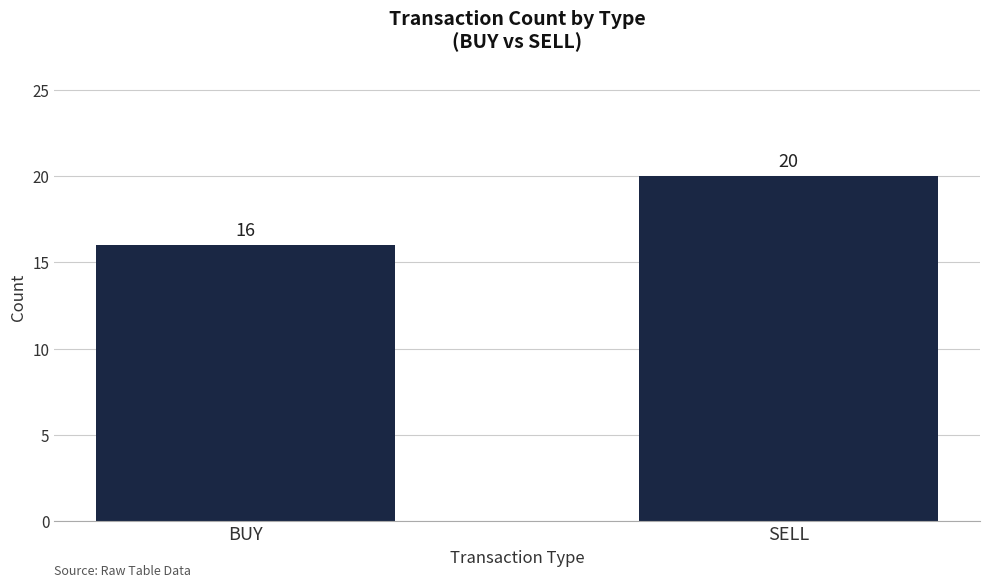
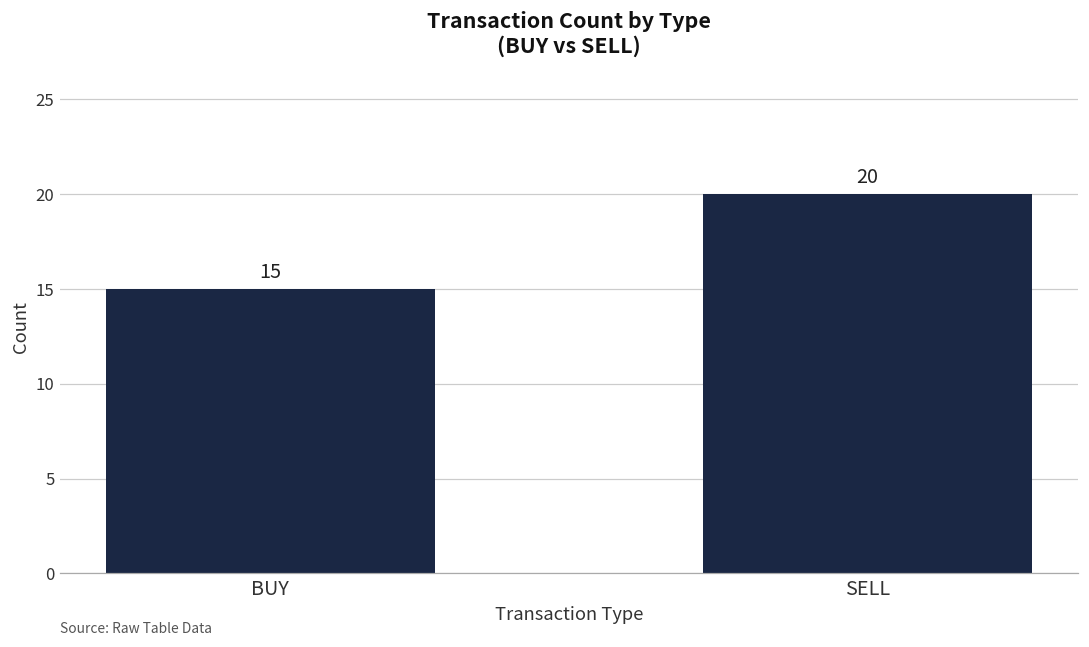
  {
-   "BUY": 16,
+   "BUY": 15,
    "SELL": 20
  }
